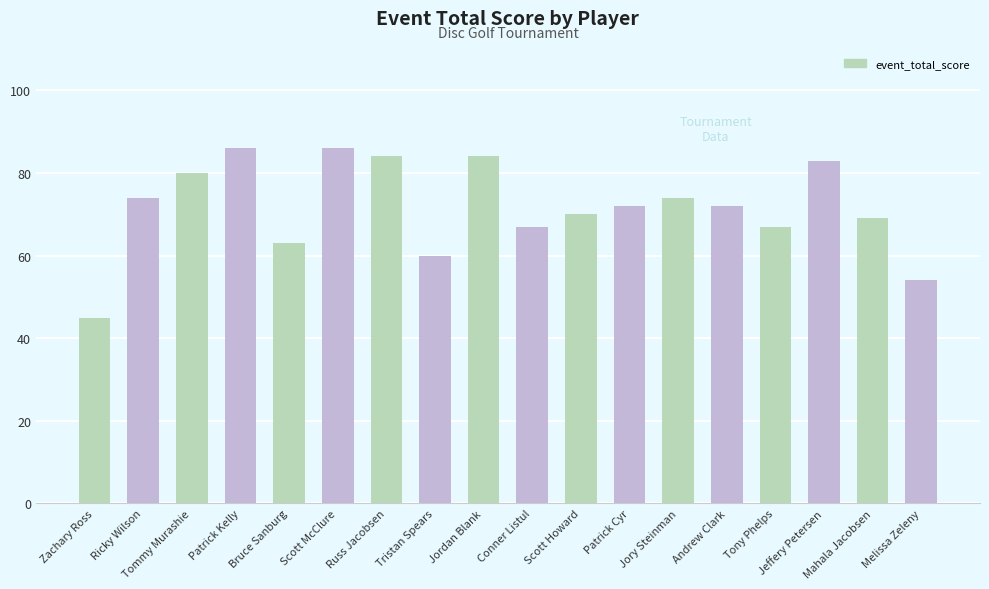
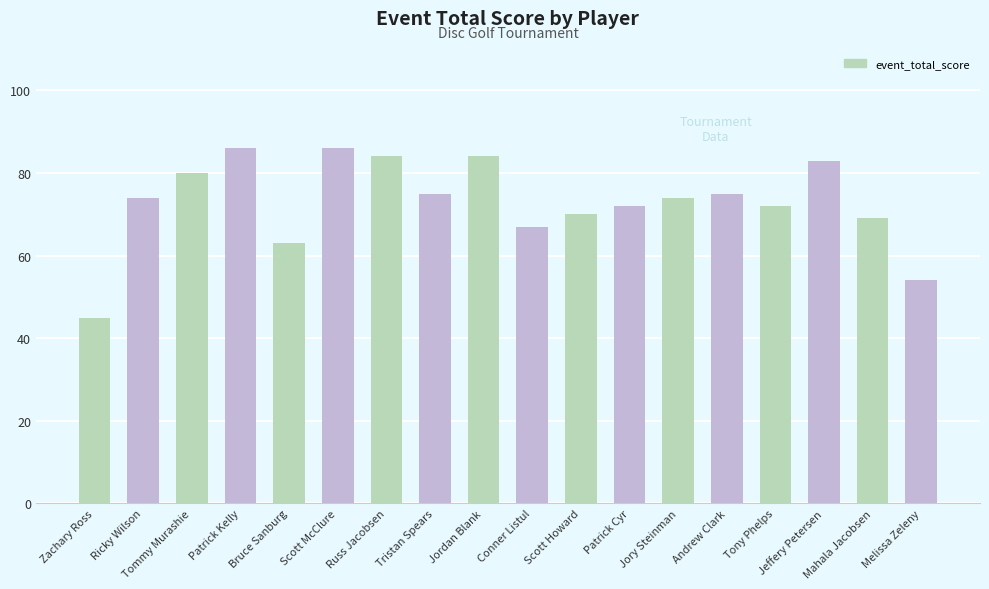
  {
    "Zachary Ross": 45,
    "Ricky Wilson": 74,
    "Tommy Murashie": 80,
    "Patrick Kelly": 86,
    "Bruce Sanburg": 63,
    "Scott McClure": 86,
    "Russ Jacobsen": 84,
-   "Tristan Spears": 60,
+   "Tristan Spears": 75,
    "Jordan Blank": 84,
    "Conner Listul": 67,
    "Scott Howard": 70,
    "Patrick Cyr": 72,
    "Jory Steinman": 74,
-   "Andrew Clark": 72,
-   "Tony Phelps": 67,
+   "Andrew Clark": 75,
+   "Tony Phelps": 72,
    "Jeffery Petersen": 83,
    "Mahala Jacobsen": 69,
    "Melissa Zeleny": 54
  }
